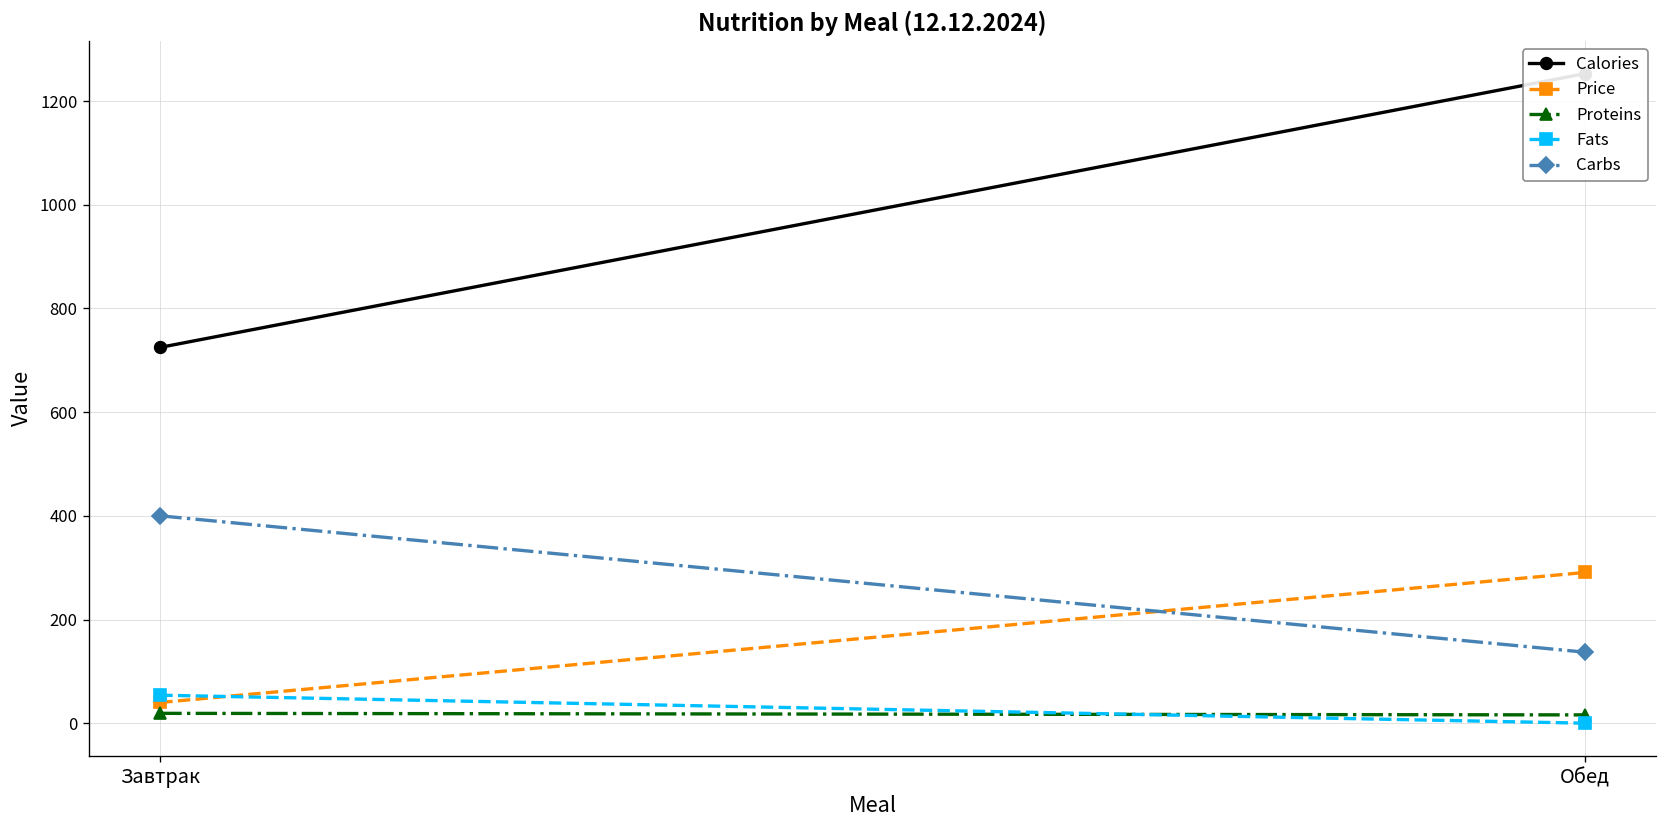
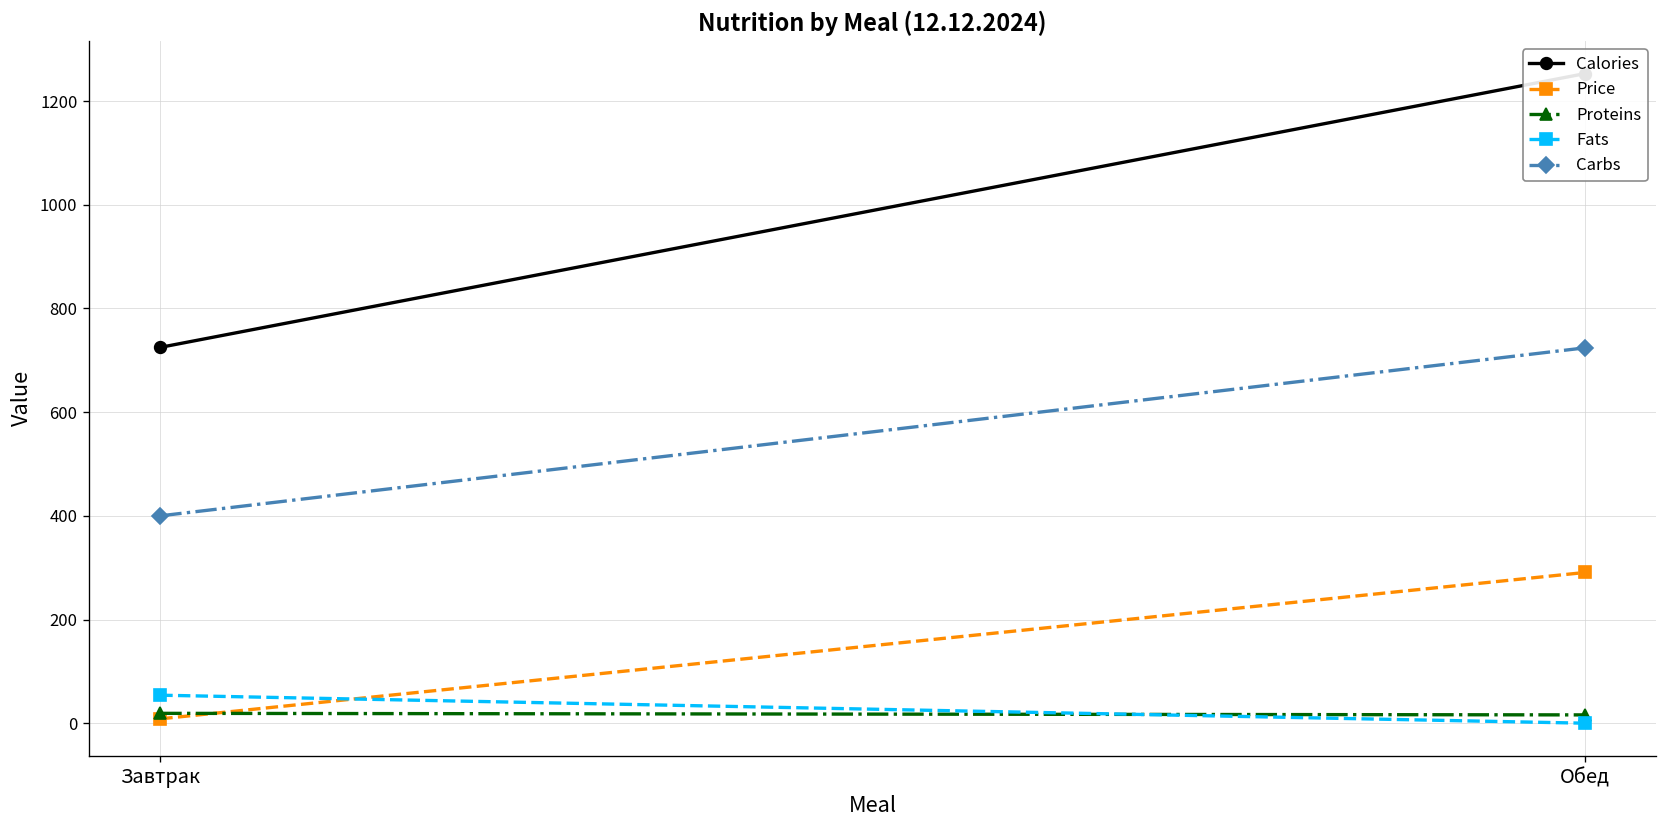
  {
    "Calories": {
      "Завтрак": 730
    },
    "Price": {
-     "Завтрак": 40,
+     "Завтрак": 10,
      "Обед": 290
    },
    "Proteins": {
      "Завтрак": 20,
      "Обед": 20
    },
    "Fats": {
      "Завтрак": 50,
      "Обед": 0
    },
    "Carbs": {
      "Завтрак": 400,
-     "Обед": 140
+     "Обед": 720
    }
  }
